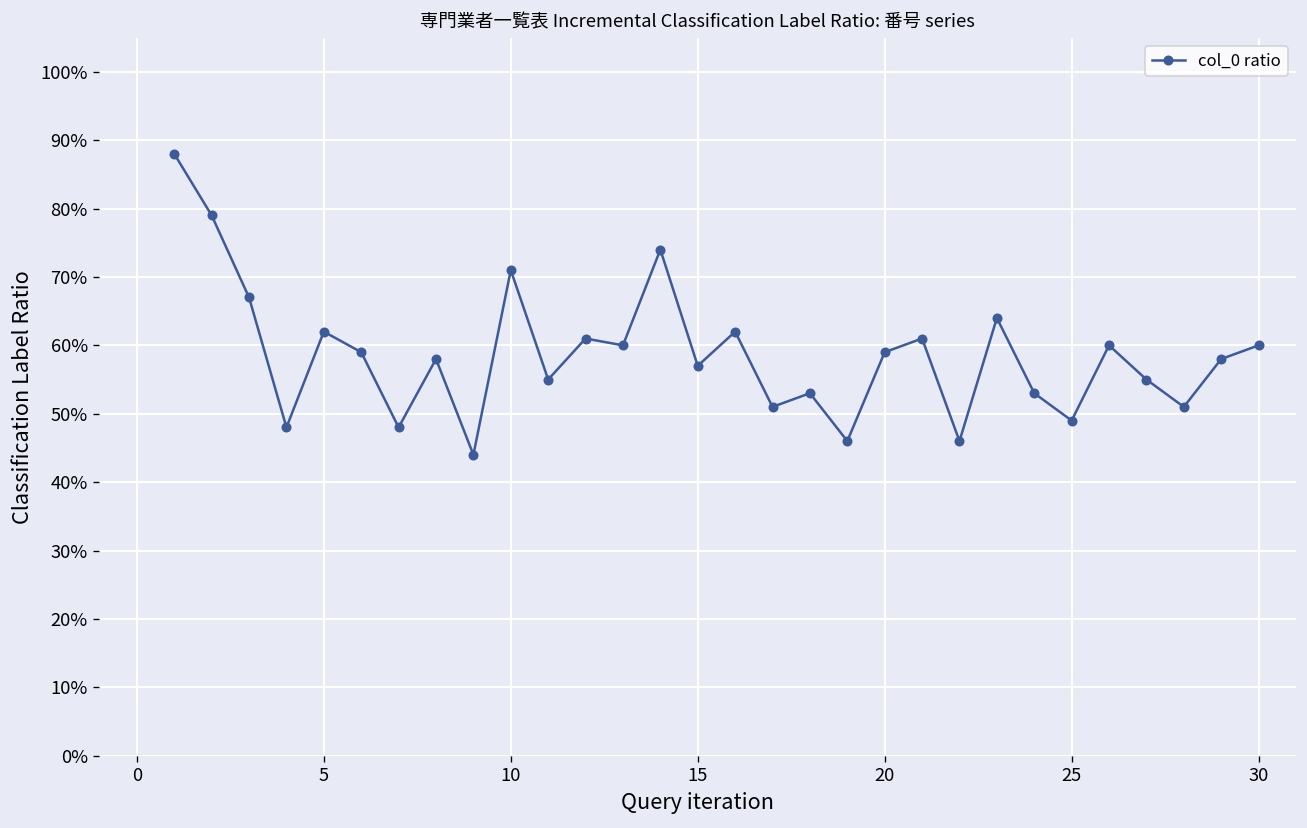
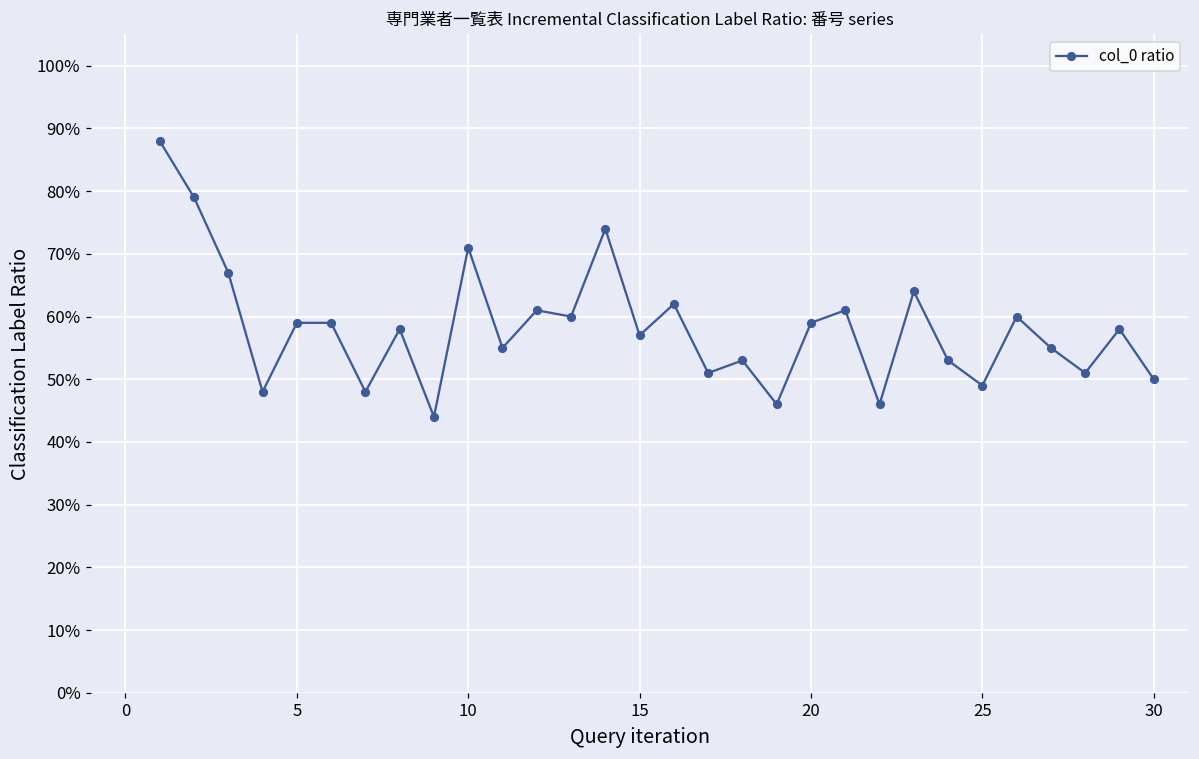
  {
-   "5": "62%",
+   "5": "59%",
    "10": "71%",
    "15": "57%",
    "20": "59%",
    "25": "49%",
-   "30": "60%"
+   "30": "50%"
  }
